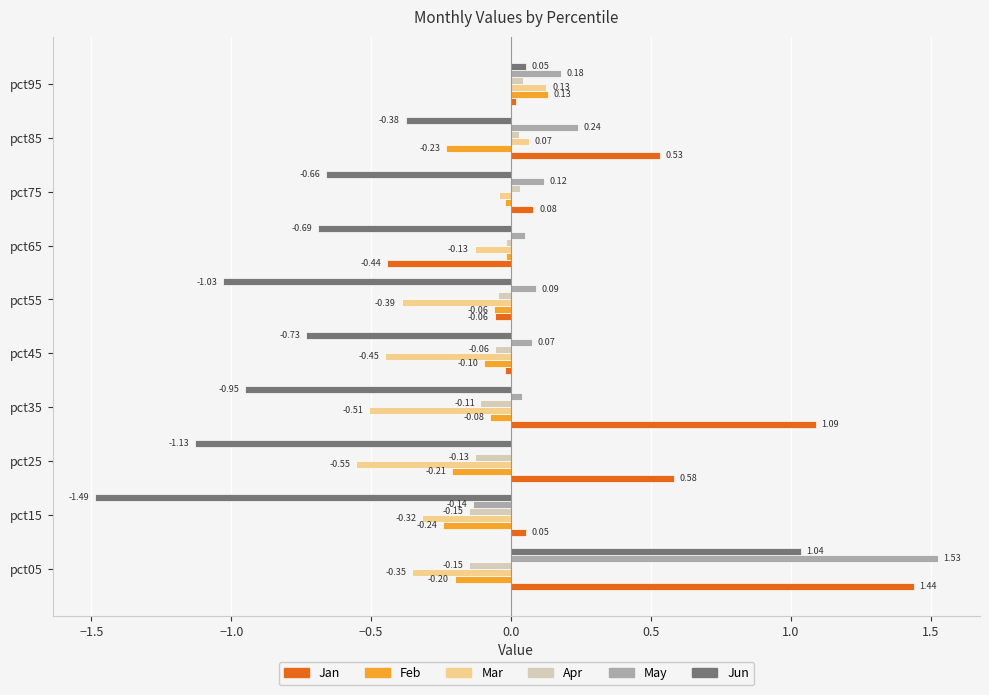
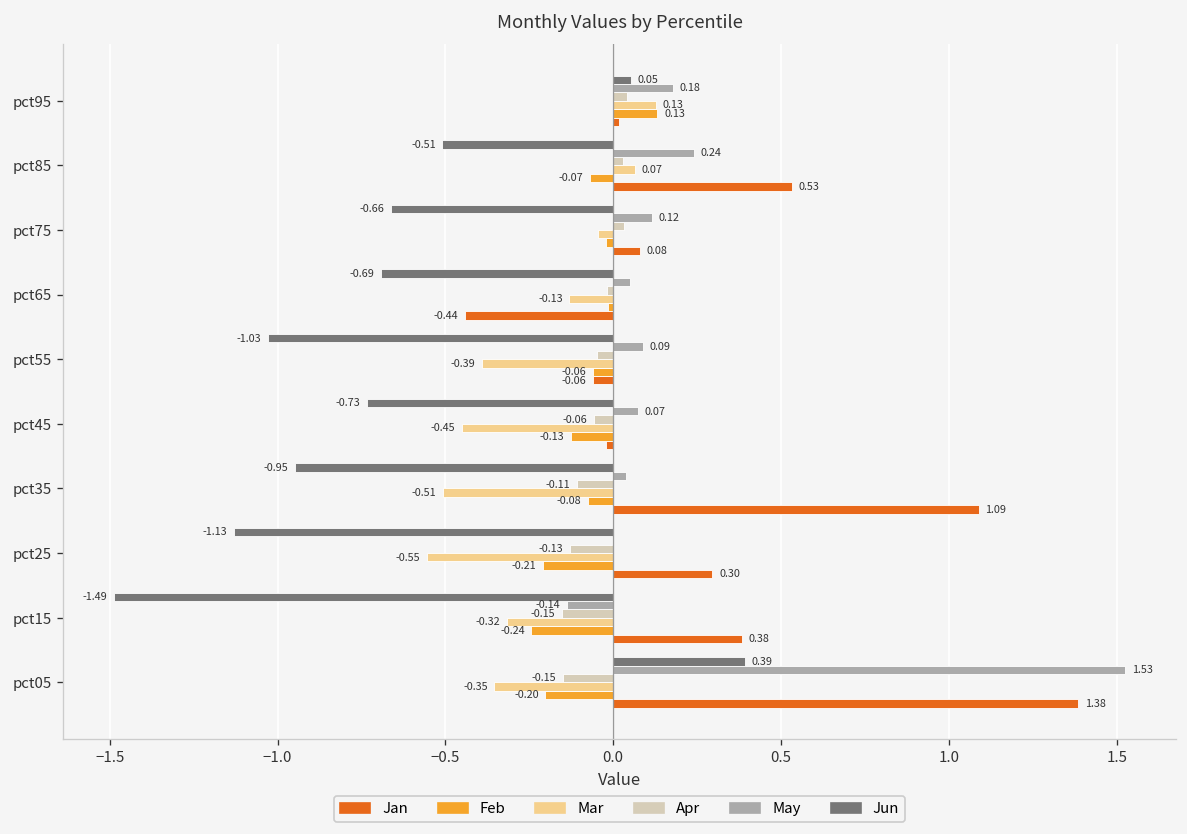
  {
    "Jan": {
      "pct85": 0.53,
      "pct75": 0.08,
      "pct65": -0.44,
      "pct35": 1.09,
-     "pct25": 0.58,
-     "pct15": 0.05,
-     "pct05": 1.44
+     "pct25": 0.30,
+     "pct15": 0.38,
+     "pct05": 1.38
    },
    "Feb": {
-     "pct85": -0.23,
-     "pct45": -0.10,
+     "pct85": -0.07,
+     "pct45": -0.13,
      "pct35": -0.08,
      "pct25": -0.21,
      "pct15": -0.24,
      "pct05": -0.20
    },
    "Jun": {
      "pct95": 0.05,
-     "pct85": -0.38,
+     "pct85": -0.51,
      "pct75": -0.66,
      "pct65": -0.69,
      "pct55": -1.03,
      "pct45": -0.73,
      "pct35": -0.95,
      "pct25": -1.13,
      "pct15": -1.49,
-     "pct05": 1.04
+     "pct05": 0.39
    }
  }
